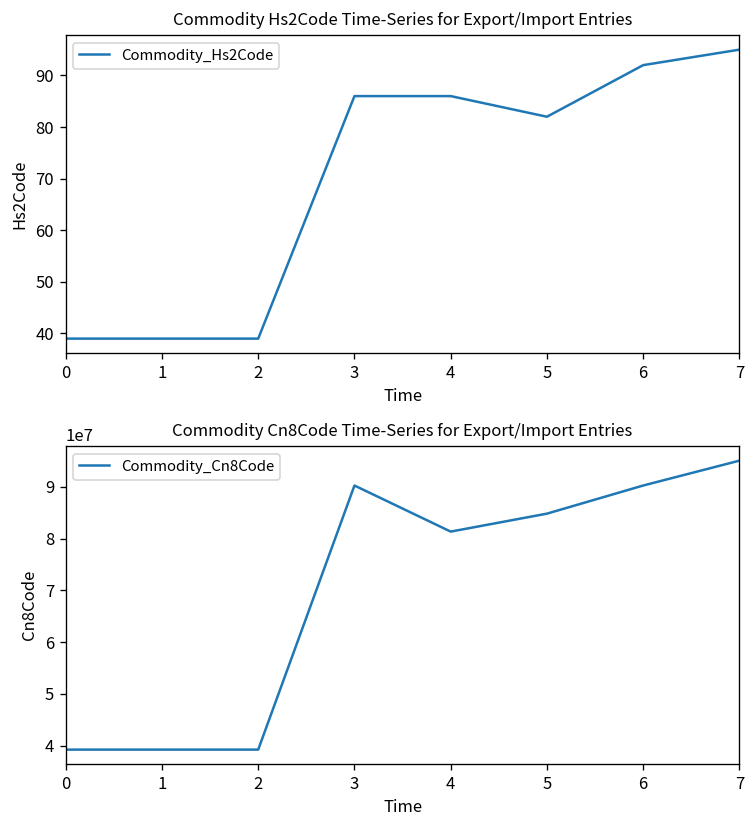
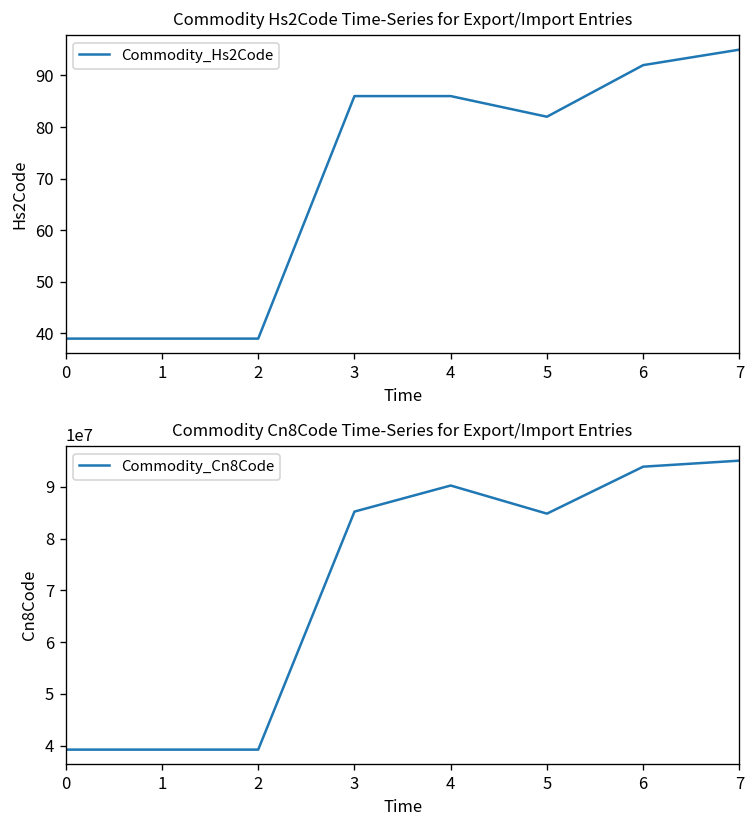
  {
    "Commodity Hs2Code Time-Series for Export/Import Entries": {
      "0": 39,
      "1": 39,
      "2": 39,
      "3": 86,
      "4": 86,
      "5": 82,
      "6": 92,
      "7": 95
    },
    "Commodity Cn8Code Time-Series for Export/Import Entries": {
      "0": 39000000,
      "1": 39000000,
      "2": 39000000,
-     "3": 90000000,
-     "4": 81000000,
+     "3": 85000000,
+     "4": 90000000,
      "5": 85000000,
-     "6": 90000000,
+     "6": 94000000,
      "7": 95000000
    }
  }
